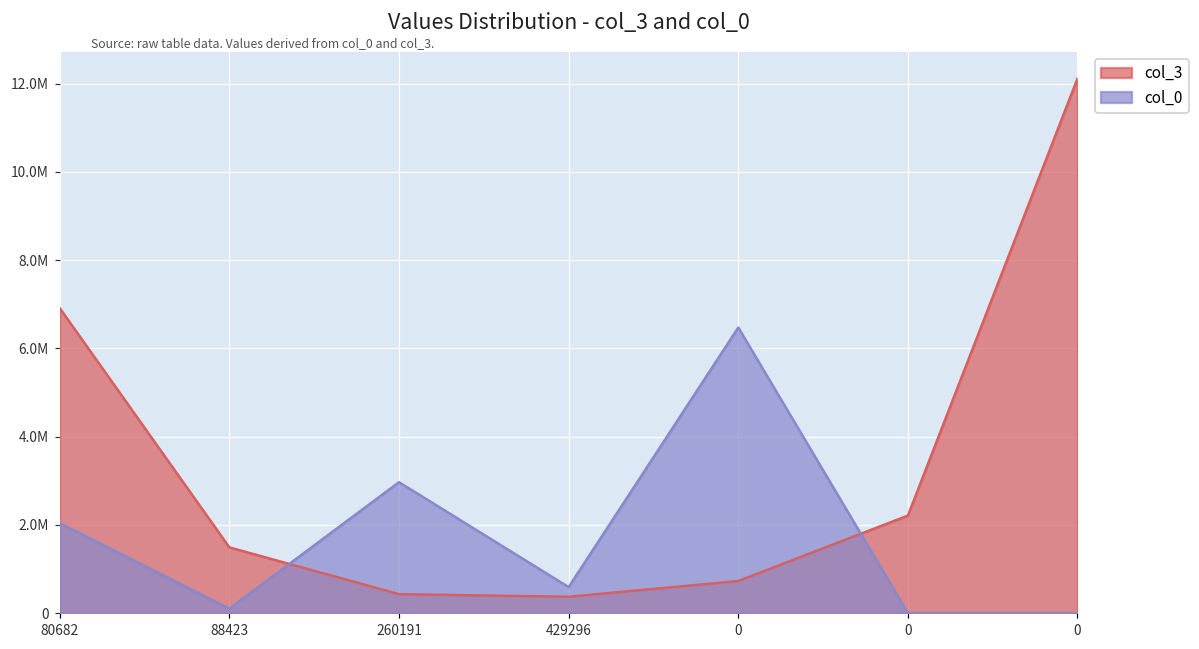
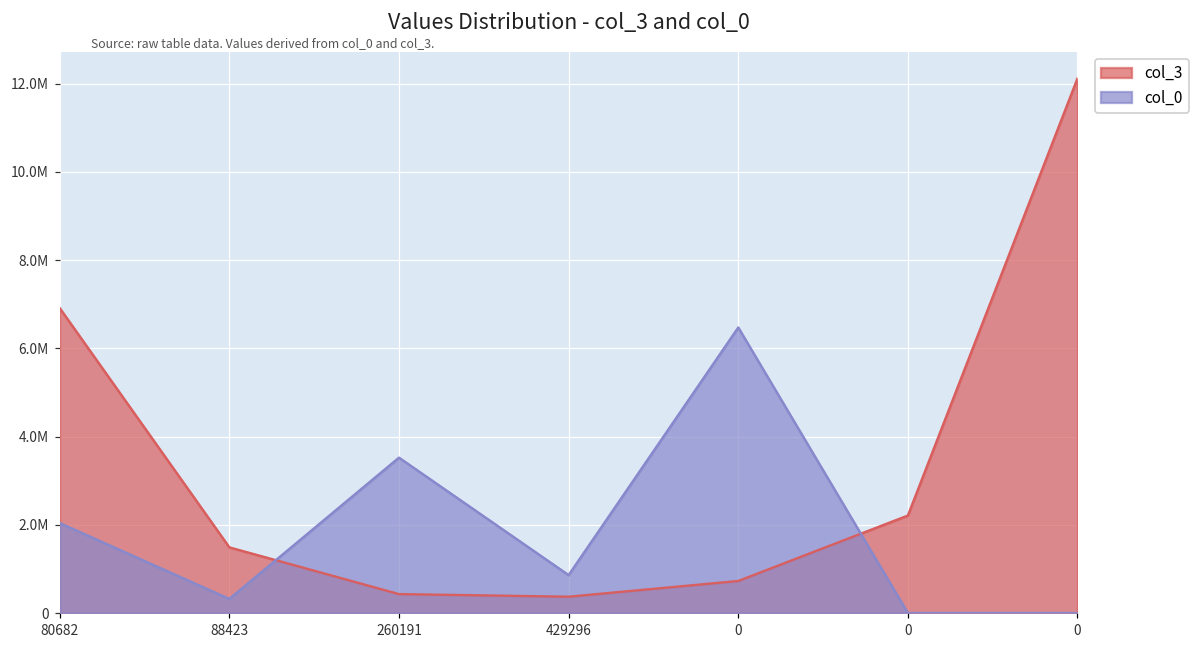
  {
    "col_3": {
      "80682": 6900000,
      "88423": 1500000,
      "260191": 400000,
      "429296": 400000
    },
    "col_0": {
      "80682": 2000000,
-     "88423": 100000,
-     "260191": 3000000,
-     "429296": 600000
+     "88423": 300000,
+     "260191": 3500000,
+     "429296": 900000
    }
  }
